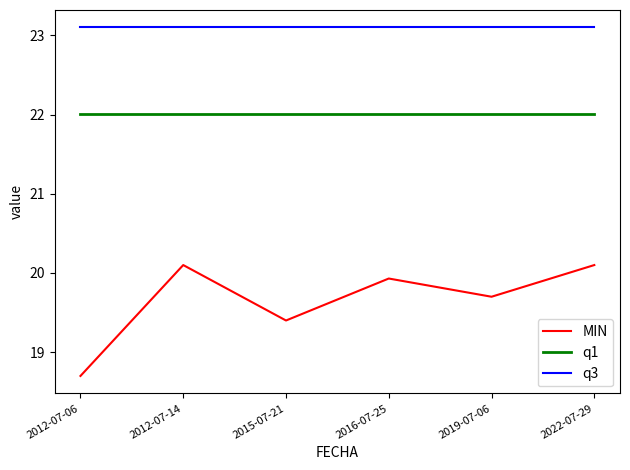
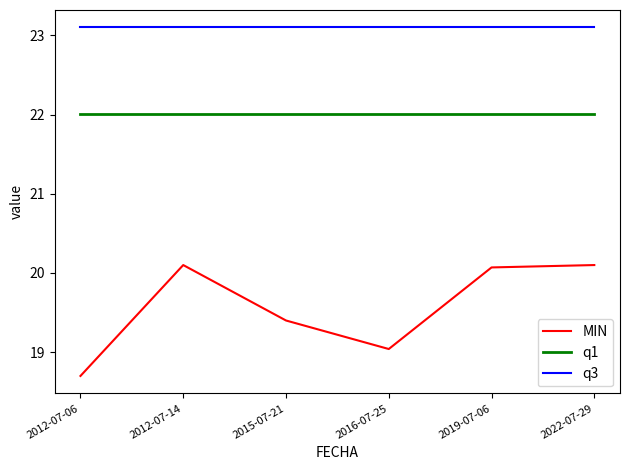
  {
    "MIN": {
      "2012-07-06": 18.7,
      "2012-07-14": 20.1,
      "2015-07-21": 19.4,
-     "2016-07-25": 19.9,
-     "2019-07-06": 19.7,
+     "2016-07-25": 19.0,
+     "2019-07-06": 20.1,
      "2022-07-29": 20.1
    },
    "q1": {
      "2012-07-06": 22.0,
      "2012-07-14": 22.0,
      "2015-07-21": 22.0,
      "2016-07-25": 22.0,
      "2019-07-06": 22.0,
      "2022-07-29": 22.0
    },
    "q3": {
      "2012-07-06": 23.1,
      "2012-07-14": 23.1,
      "2015-07-21": 23.1,
      "2016-07-25": 23.1,
      "2019-07-06": 23.1,
      "2022-07-29": 23.1
    }
  }
